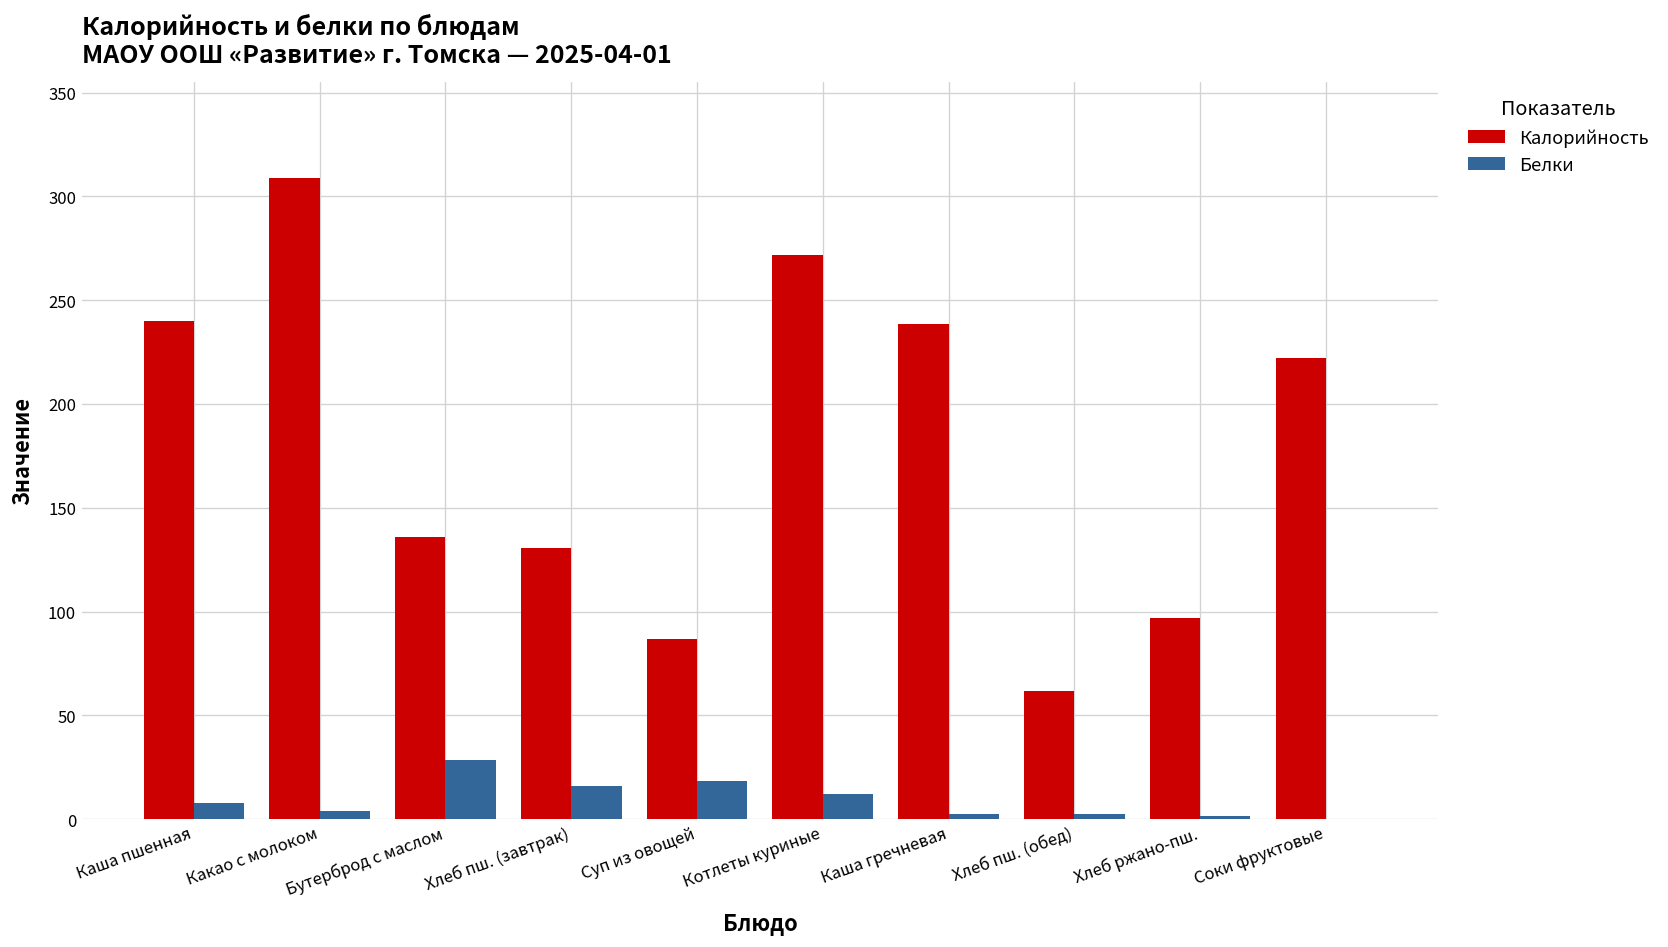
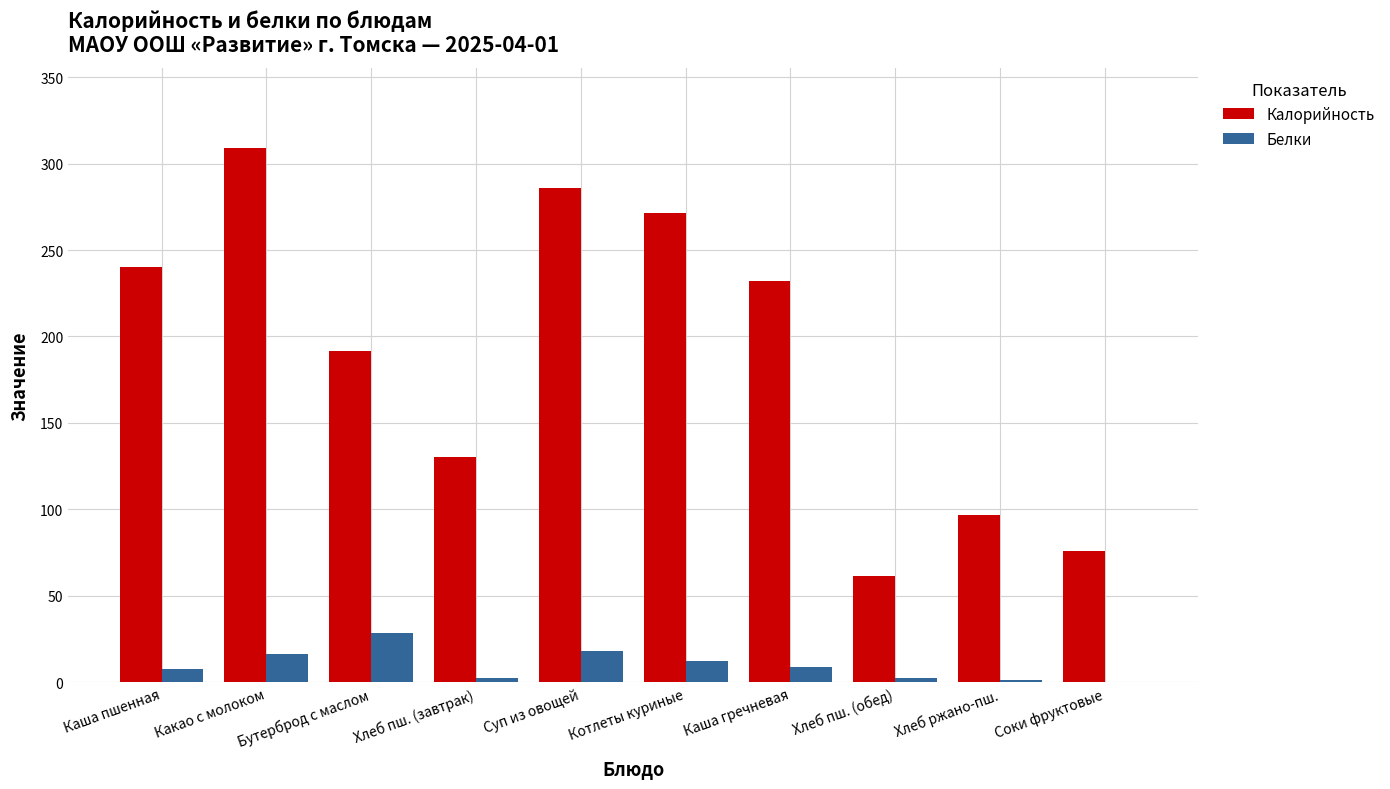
  {
    "Калорийность": {
      "Каша пшенная": 240,
      "Какао с молоком": 309,
-     "Бутерброд с маслом": 136,
+     "Бутерброд с маслом": 192,
      "Хлеб пш. (завтрак)": 131,
-     "Суп из овощей": 87,
+     "Суп из овощей": 286,
      "Котлеты куриные": 272,
-     "Каша гречневая": 238,
+     "Каша гречневая": 232,
      "Хлеб пш. (обед)": 62,
      "Хлеб ржано-пш.": 97,
-     "Соки фруктовые": 222
+     "Соки фруктовые": 76
    },
    "Белки": {
      "Каша пшенная": 8,
-     "Какао с молоком": 4,
+     "Какао с молоком": 16,
      "Бутерброд с маслом": 29,
-     "Хлеб пш. (завтрак)": 16,
+     "Хлеб пш. (завтрак)": 2,
      "Суп из овощей": 18,
      "Котлеты куриные": 12,
-     "Каша гречневая": 2,
+     "Каша гречневая": 9,
      "Хлеб пш. (обед)": 2,
      "Хлеб ржано-пш.": 2,
      "Соки фруктовые": 0
    }
  }
